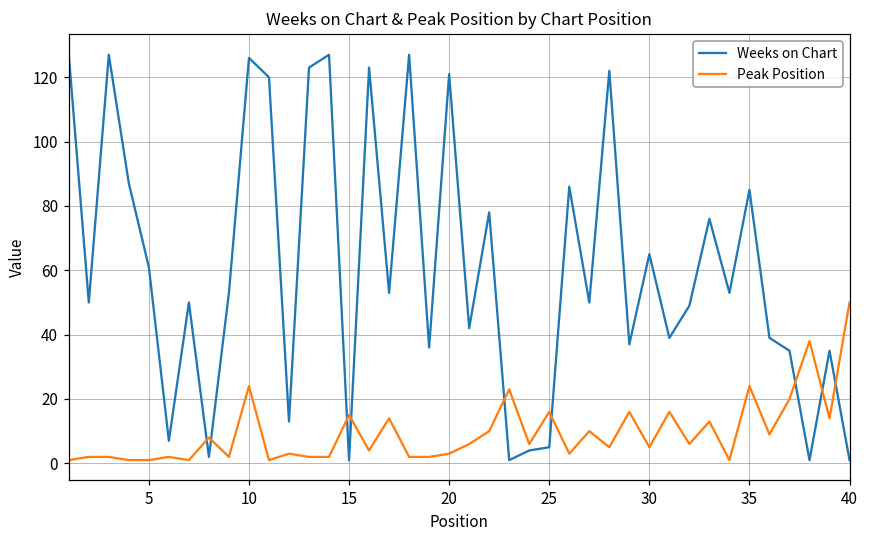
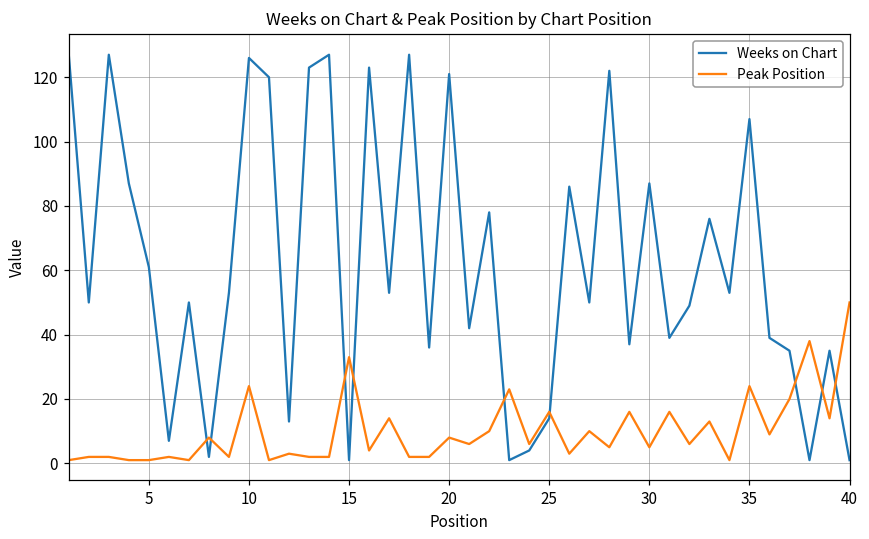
  {
    "Weeks on Chart": {
      "5": 61,
      "10": 126,
      "15": 1,
      "20": 121,
-     "25": 5,
-     "30": 65,
-     "35": 85,
+     "25": 14,
+     "30": 87,
+     "35": 107,
      "40": 1
    },
    "Peak Position": {
      "5": 1,
      "10": 24,
-     "15": 15,
-     "20": 3,
+     "15": 33,
+     "20": 8,
      "25": 16,
      "30": 5,
      "35": 24,
      "40": 50
    }
  }
